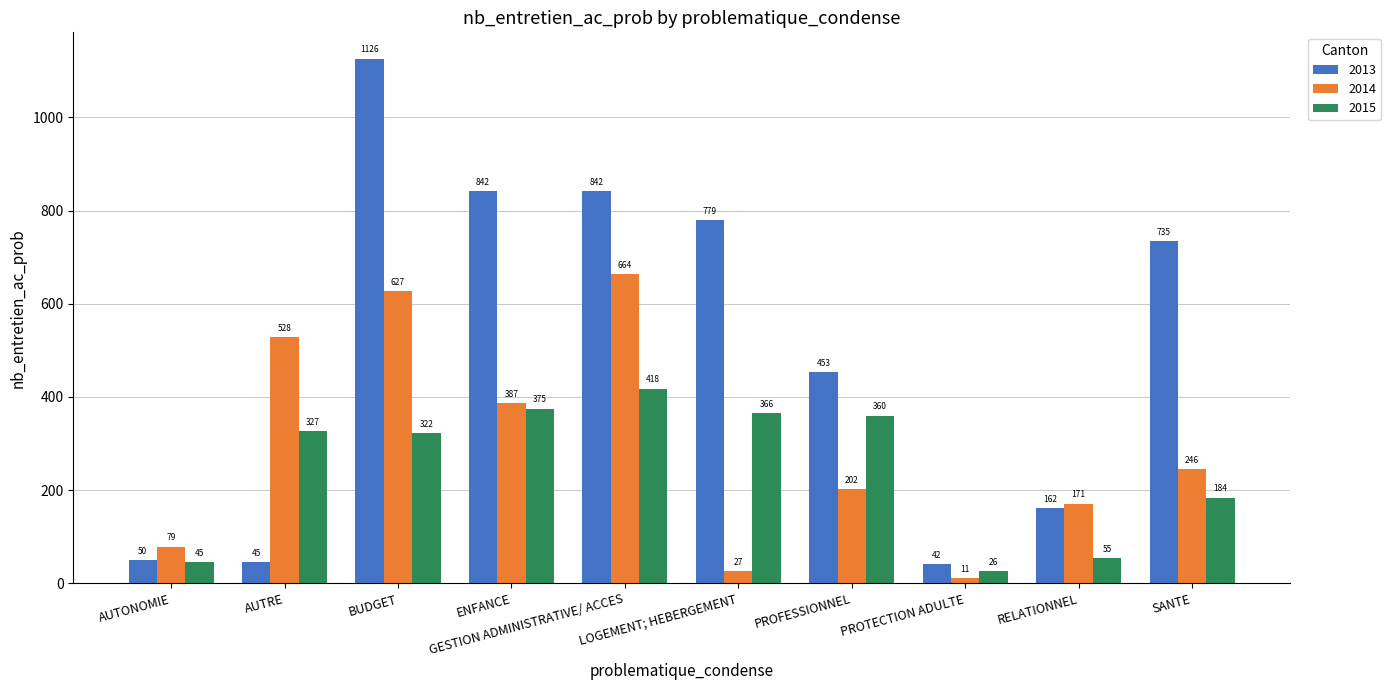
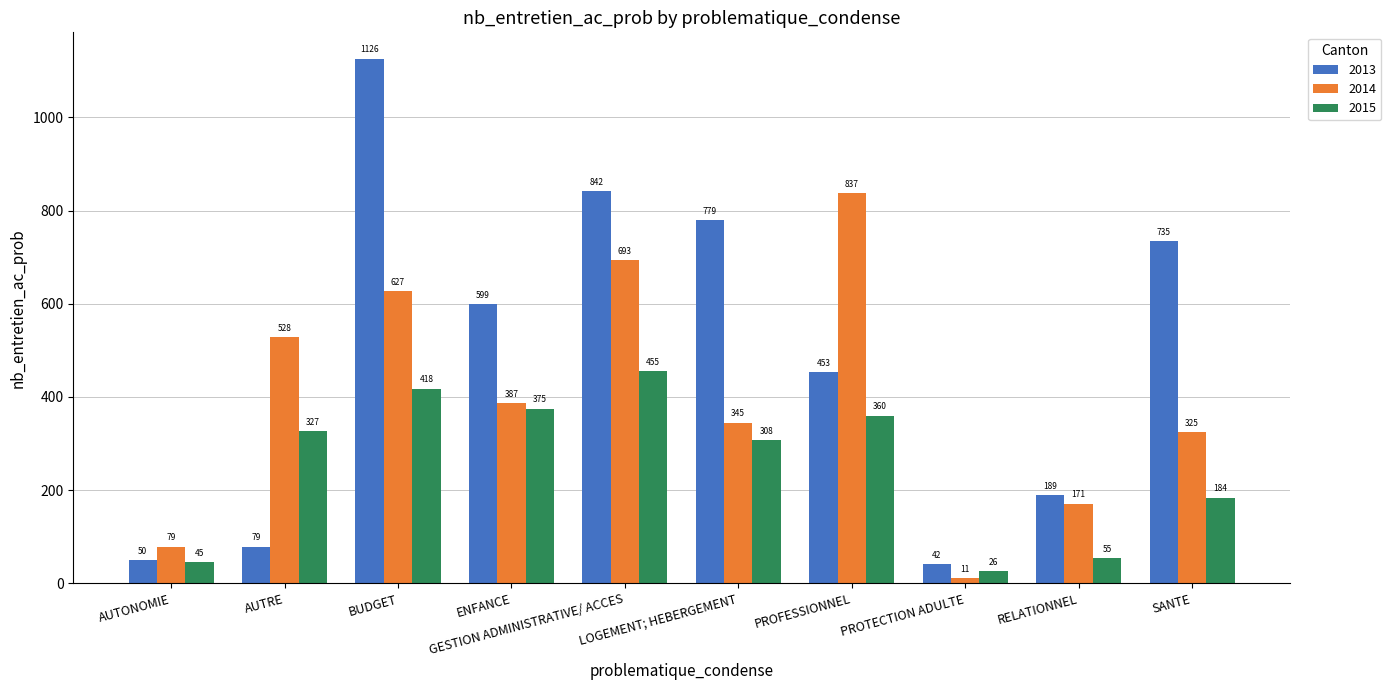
  {
    "2013": {
      "AUTONOMIE": 50,
-     "AUTRE": 45,
+     "AUTRE": 79,
      "BUDGET": 1126,
-     "ENFANCE": 842,
+     "ENFANCE": 599,
      "GESTION ADMINISTRATIVE/ ACCES": 842,
      "LOGEMENT; HEBERGEMENT": 779,
      "PROFESSIONNEL": 453,
      "PROTECTION ADULTE": 42,
-     "RELATIONNEL": 162,
+     "RELATIONNEL": 189,
      "SANTE": 735
    },
    "2014": {
      "AUTONOMIE": 79,
      "AUTRE": 528,
      "BUDGET": 627,
      "ENFANCE": 387,
-     "GESTION ADMINISTRATIVE/ ACCES": 664,
-     "LOGEMENT; HEBERGEMENT": 27,
-     "PROFESSIONNEL": 202,
+     "GESTION ADMINISTRATIVE/ ACCES": 693,
+     "LOGEMENT; HEBERGEMENT": 345,
+     "PROFESSIONNEL": 837,
      "PROTECTION ADULTE": 11,
      "RELATIONNEL": 171,
-     "SANTE": 246
+     "SANTE": 325
    },
    "2015": {
      "AUTONOMIE": 45,
      "AUTRE": 327,
-     "BUDGET": 322,
+     "BUDGET": 418,
      "ENFANCE": 375,
-     "GESTION ADMINISTRATIVE/ ACCES": 418,
-     "LOGEMENT; HEBERGEMENT": 366,
+     "GESTION ADMINISTRATIVE/ ACCES": 455,
+     "LOGEMENT; HEBERGEMENT": 308,
      "PROFESSIONNEL": 360,
      "PROTECTION ADULTE": 26,
      "RELATIONNEL": 55,
      "SANTE": 184
    }
  }
